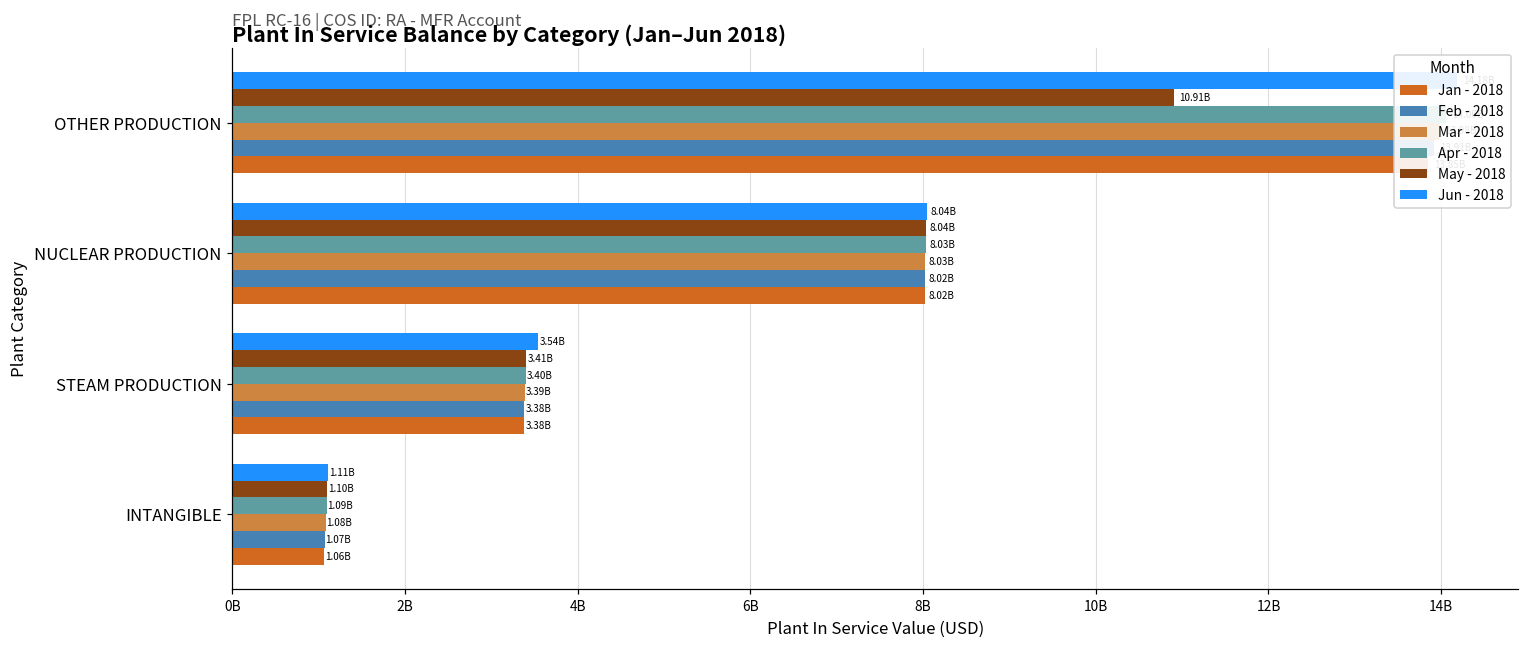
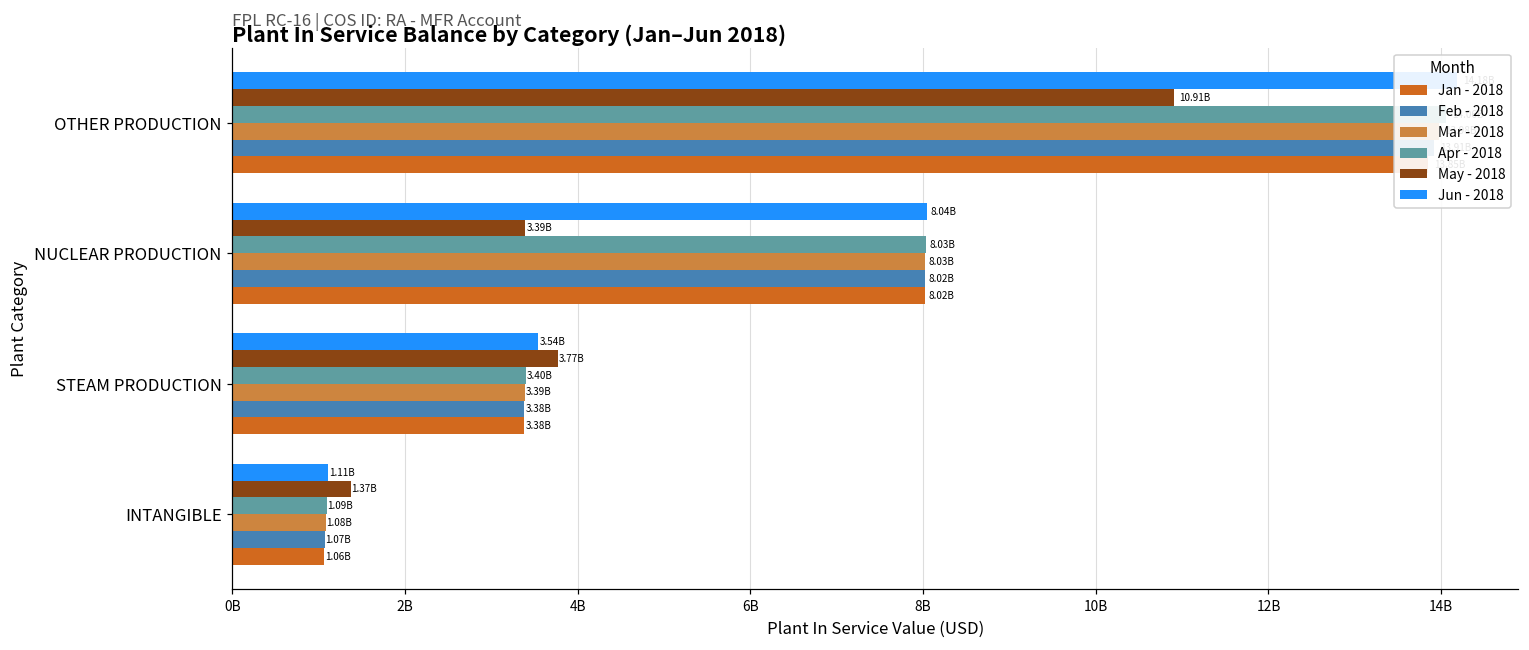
  {
    "May - 2018": {
      "OTHER PRODUCTION": "10.91B",
-     "NUCLEAR PRODUCTION": "8.04B",
-     "STEAM PRODUCTION": "3.41B",
-     "INTANGIBLE": "1.10B"
+     "NUCLEAR PRODUCTION": "3.39B",
+     "STEAM PRODUCTION": "3.77B",
+     "INTANGIBLE": "1.37B"
    },
    "Jun - 2018": {
      "NUCLEAR PRODUCTION": "8.04B",
      "STEAM PRODUCTION": "3.54B",
      "INTANGIBLE": "1.11B"
    }
  }
